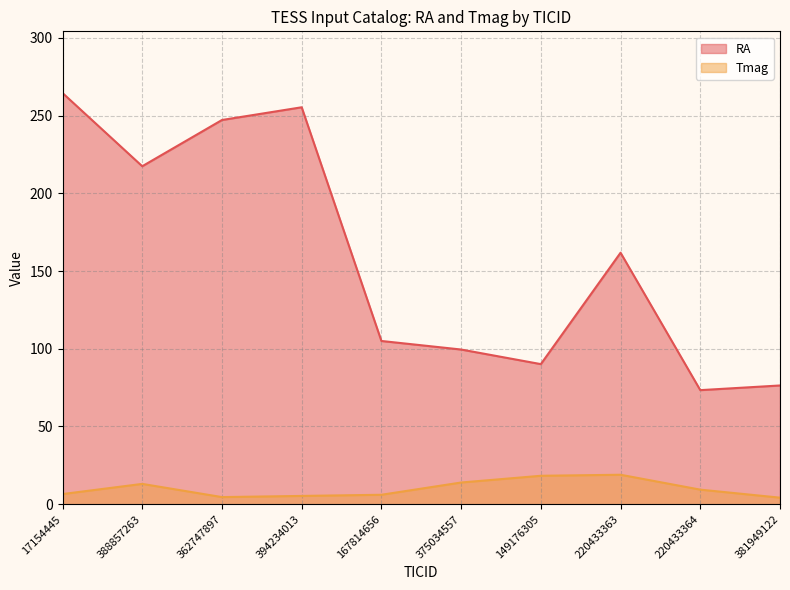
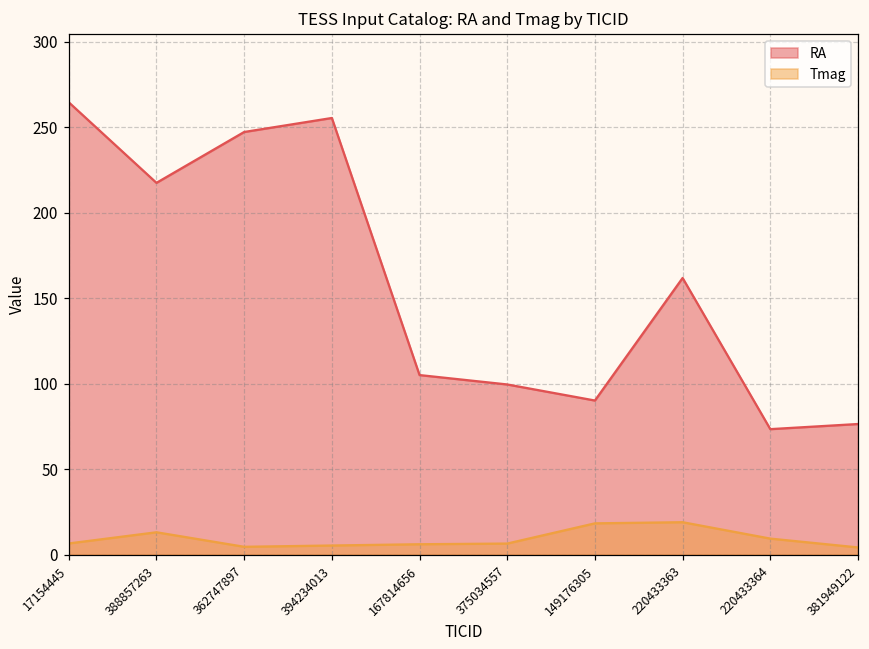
  {
    "RA": {
      "17154445": 264,
      "388857263": 217,
      "362747897": 247,
      "394234013": 255,
      "167814656": 105,
      "375034557": 100,
      "149176305": 90,
      "220433363": 162,
      "220433364": 73,
      "381949122": 76
    },
    "Tmag": {
      "17154445": 7,
      "388857263": 13,
      "362747897": 5,
      "394234013": 5,
      "167814656": 6,
-     "375034557": 14,
+     "375034557": 6,
      "149176305": 18,
      "220433363": 19,
      "220433364": 9,
      "381949122": 4
    }
  }
